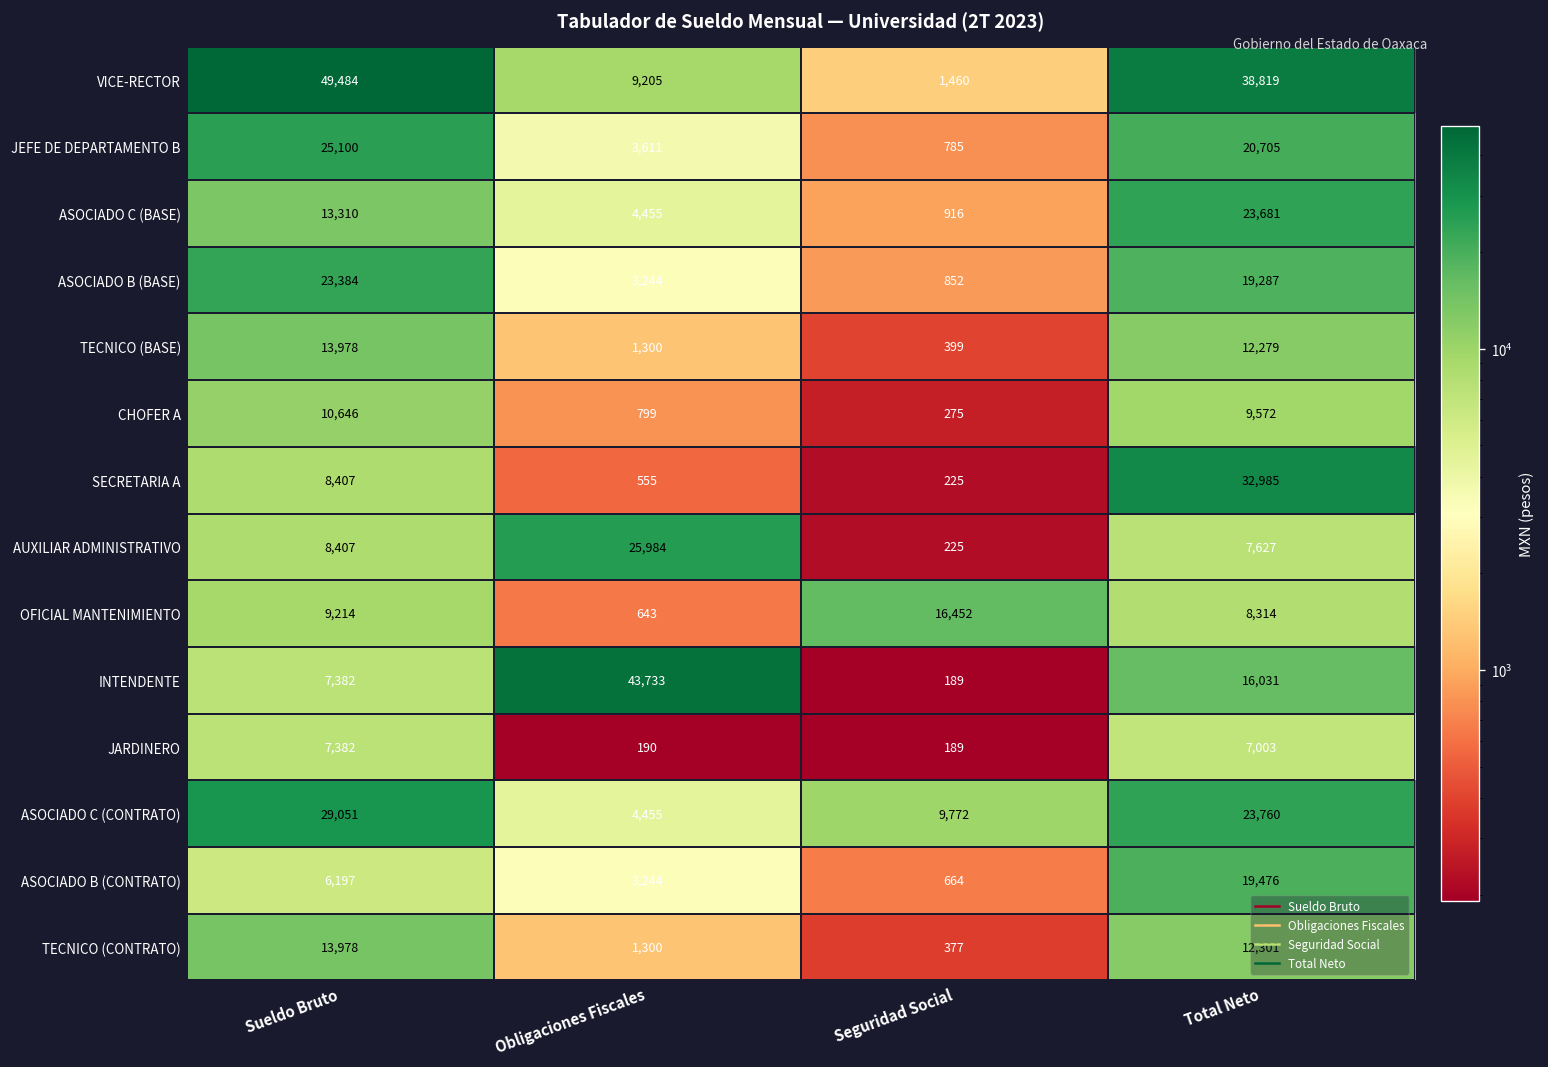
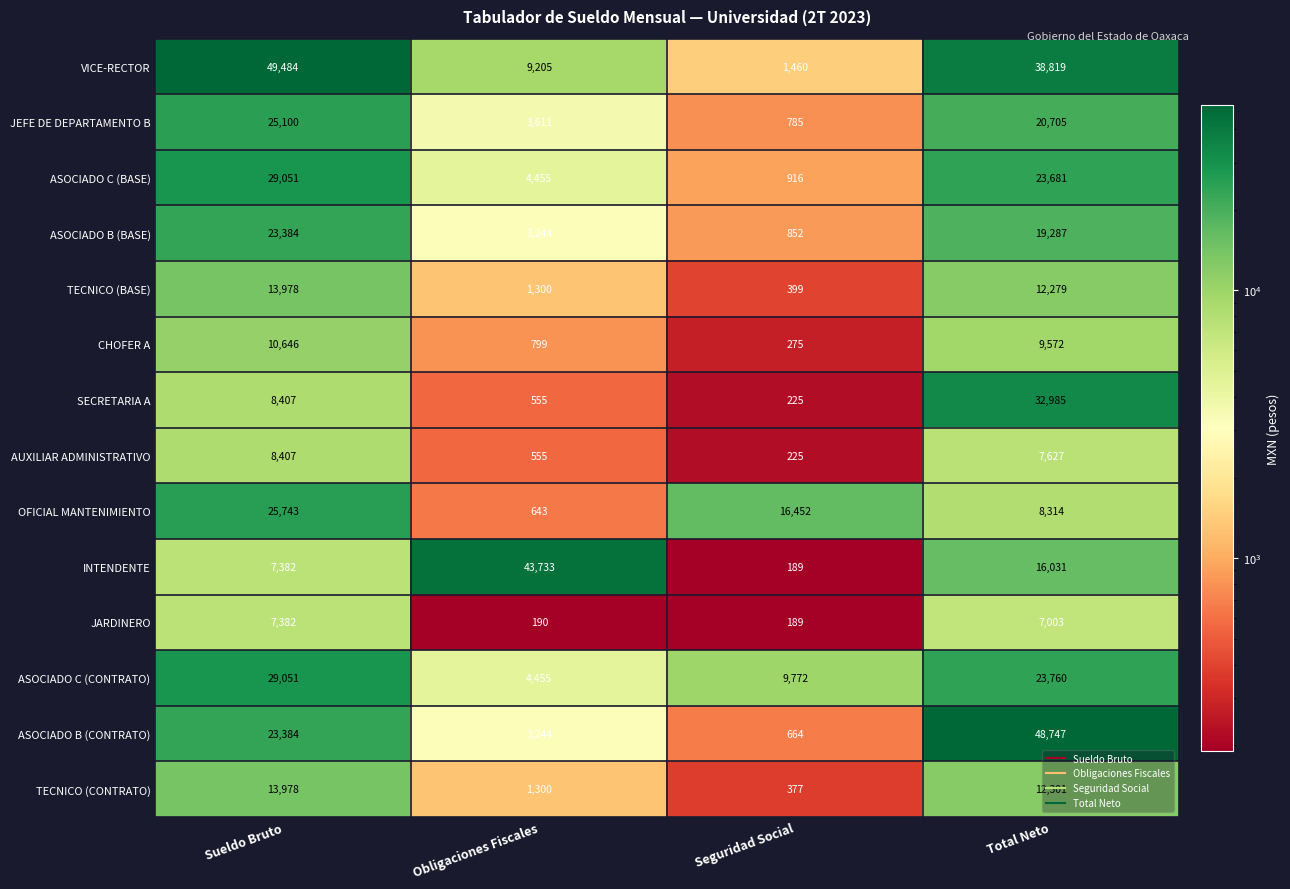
  {
    "VICE-RECTOR": {
      "Sueldo Bruto": "49,484",
      "Obligaciones Fiscales": "9,205",
      "Seguridad Social": "1,460",
      "Total Neto": "38,819"
    },
    "JEFE DE DEPARTAMENTO B": {
      "Sueldo Bruto": "25,100",
      "Obligaciones Fiscales": "3,611",
      "Seguridad Social": "785",
      "Total Neto": "20,705"
    },
    "ASOCIADO C (BASE)": {
-     "Sueldo Bruto": "13,310",
+     "Sueldo Bruto": "29,051",
      "Obligaciones Fiscales": "4,455",
      "Seguridad Social": "916",
      "Total Neto": "23,681"
    },
    "ASOCIADO B (BASE)": {
      "Sueldo Bruto": "23,384",
      "Obligaciones Fiscales": "3,244",
      "Seguridad Social": "852",
      "Total Neto": "19,287"
    },
    "TECNICO (BASE)": {
      "Sueldo Bruto": "13,978",
      "Obligaciones Fiscales": "1,300",
      "Seguridad Social": "399",
      "Total Neto": "12,279"
    },
    "CHOFER A": {
      "Sueldo Bruto": "10,646",
      "Obligaciones Fiscales": "799",
      "Seguridad Social": "275",
      "Total Neto": "9,572"
    },
    "SECRETARIA A": {
      "Sueldo Bruto": "8,407",
      "Obligaciones Fiscales": "555",
      "Seguridad Social": "225",
      "Total Neto": "32,985"
    },
    "AUXILIAR ADMINISTRATIVO": {
      "Sueldo Bruto": "8,407",
-     "Obligaciones Fiscales": "25,984",
+     "Obligaciones Fiscales": "555",
      "Seguridad Social": "225",
      "Total Neto": "7,627"
    },
    "OFICIAL MANTENIMIENTO": {
-     "Sueldo Bruto": "9,214",
+     "Sueldo Bruto": "25,743",
      "Obligaciones Fiscales": "643",
      "Seguridad Social": "16,452",
      "Total Neto": "8,314"
    },
    "INTENDENTE": {
      "Sueldo Bruto": "7,382",
      "Obligaciones Fiscales": "43,733",
      "Seguridad Social": "189",
      "Total Neto": "16,031"
    },
    "JARDINERO": {
      "Sueldo Bruto": "7,382",
      "Obligaciones Fiscales": "190",
      "Seguridad Social": "189",
      "Total Neto": "7,003"
    },
    "ASOCIADO C (CONTRATO)": {
      "Sueldo Bruto": "29,051",
      "Obligaciones Fiscales": "4,455",
      "Seguridad Social": "9,772",
      "Total Neto": "23,760"
    },
    "ASOCIADO B (CONTRATO)": {
-     "Sueldo Bruto": "6,197",
+     "Sueldo Bruto": "23,384",
      "Obligaciones Fiscales": "3,244",
      "Seguridad Social": "664",
-     "Total Neto": "19,476"
+     "Total Neto": "48,747"
    },
    "TECNICO (CONTRATO)": {
      "Sueldo Bruto": "13,978",
      "Obligaciones Fiscales": "1,300",
      "Seguridad Social": "377"
    }
  }
